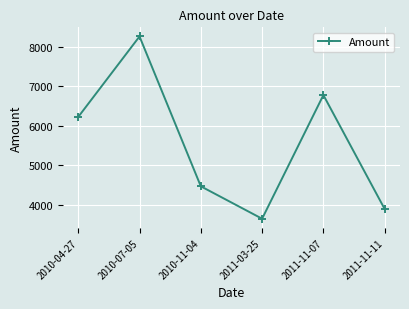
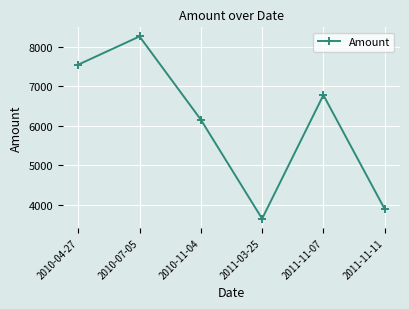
  {
-   "2010-04-27": 6200,
+   "2010-04-27": 7600,
    "2010-07-05": 8300,
-   "2010-11-04": 4500,
+   "2010-11-04": 6200,
    "2011-03-25": 3600,
    "2011-11-07": 6800,
    "2011-11-11": 3900
  }
